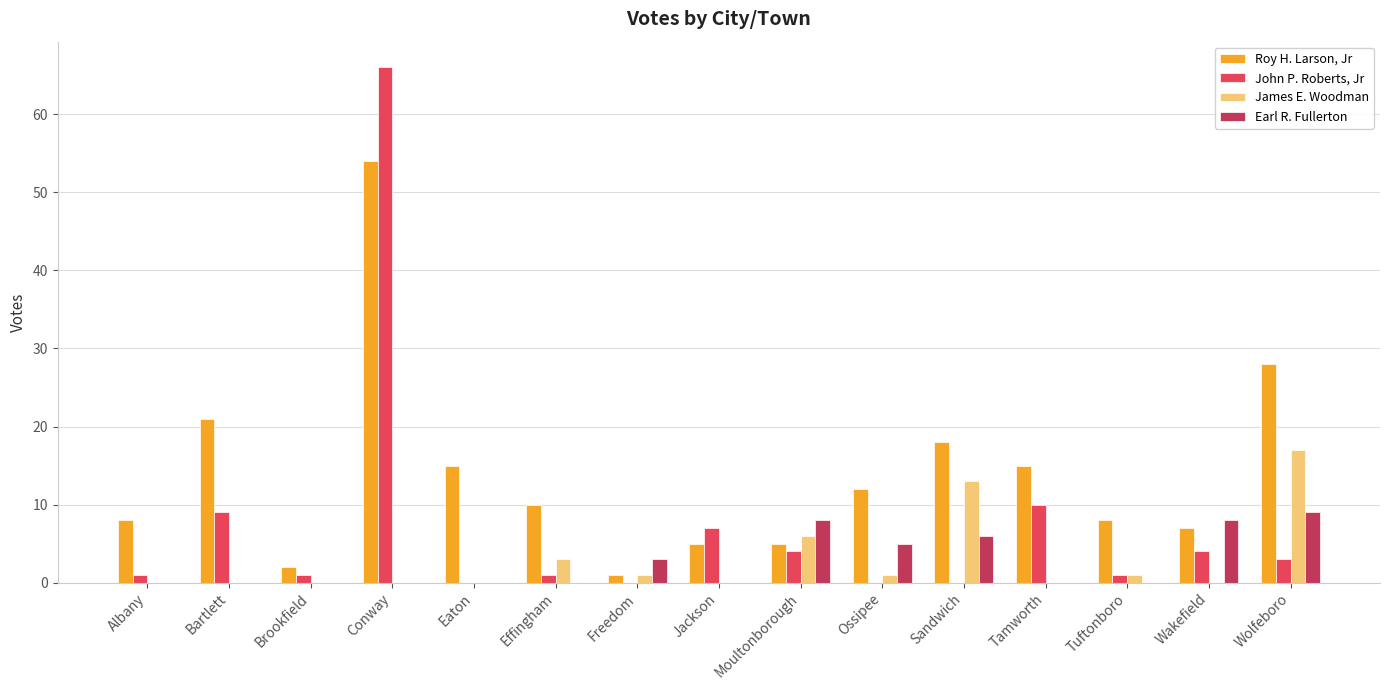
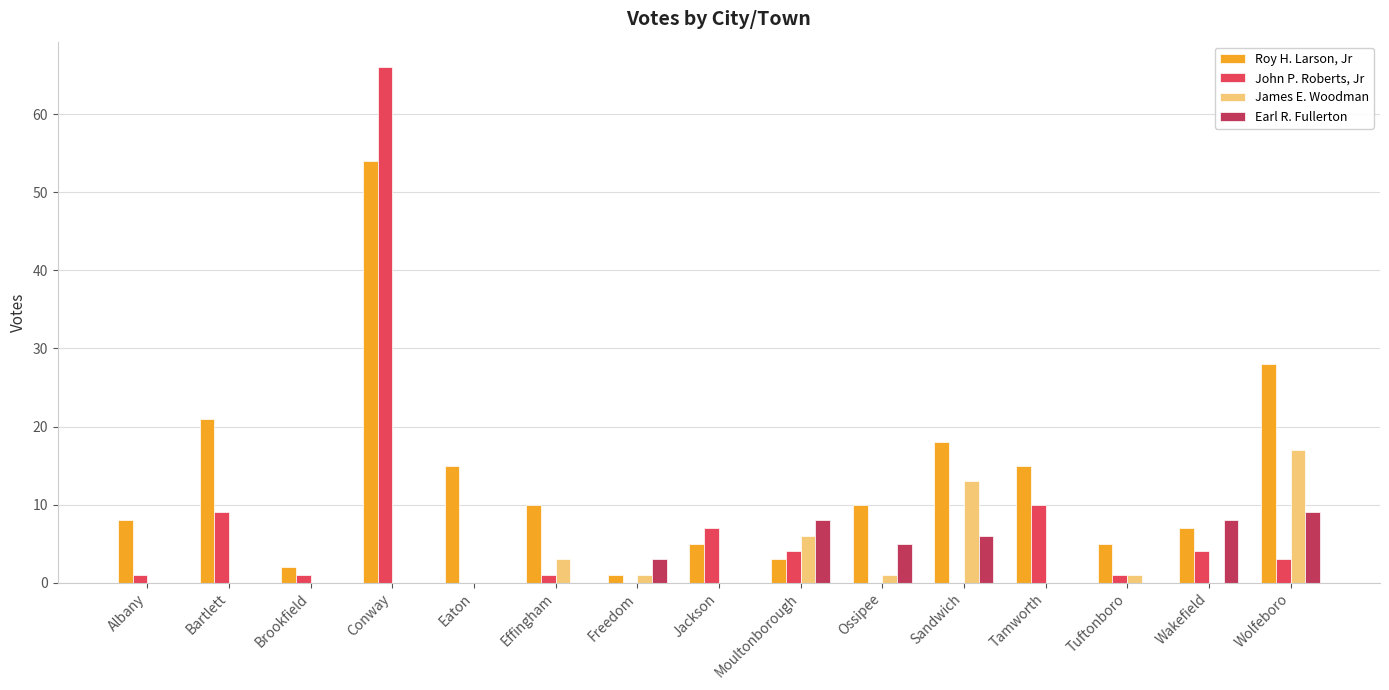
  {
    "Roy H. Larson, Jr": {
      "Albany": 8,
      "Bartlett": 21,
      "Brookfield": 2,
      "Conway": 54,
      "Eaton": 15,
      "Effingham": 10,
      "Freedom": 1,
      "Jackson": 5,
-     "Moultonborough": 5,
-     "Ossipee": 12,
+     "Moultonborough": 3,
+     "Ossipee": 10,
      "Sandwich": 18,
      "Tamworth": 15,
-     "Tuftonboro": 8,
+     "Tuftonboro": 5,
      "Wakefield": 7,
      "Wolfeboro": 28
    },
    "James E. Woodman": {
      "Albany": 0,
      "Bartlett": 0,
      "Brookfield": 0,
      "Conway": 0,
      "Eaton": 0,
      "Effingham": 3,
      "Freedom": 1,
      "Jackson": 0,
      "Moultonborough": 6,
      "Ossipee": 1,
      "Sandwich": 13,
      "Tamworth": 0,
      "Tuftonboro": 1,
      "Wakefield": 0,
      "Wolfeboro": 17
    }
  }
